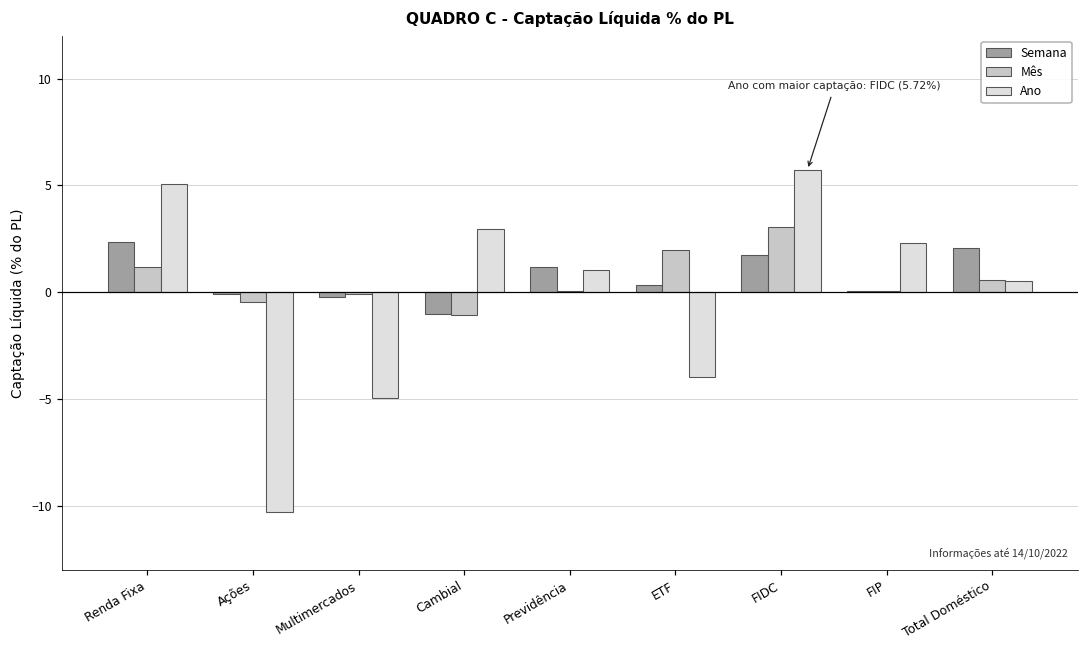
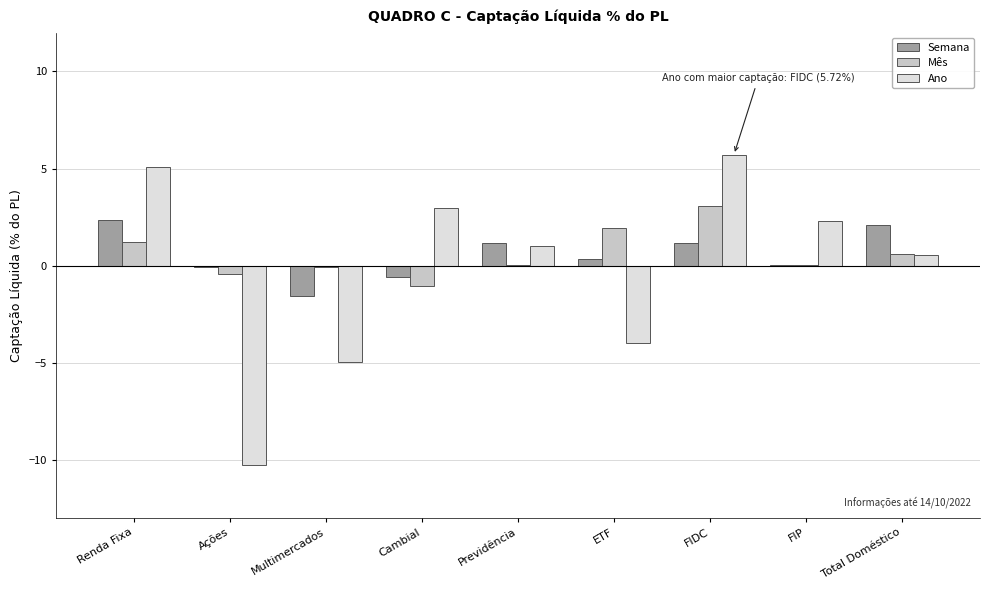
  {
    "Semana": {
      "Renda Fixa": 2.3,
-     "Multimercados": -0.2,
-     "Cambial": -1.0,
+     "Multimercados": -1.6,
+     "Cambial": -0.6,
      "Previdência": 1.2,
      "ETF": 0.4,
-     "FIDC": 1.7,
+     "FIDC": 1.2,
      "Total Doméstico": 2.1
    }
  }
